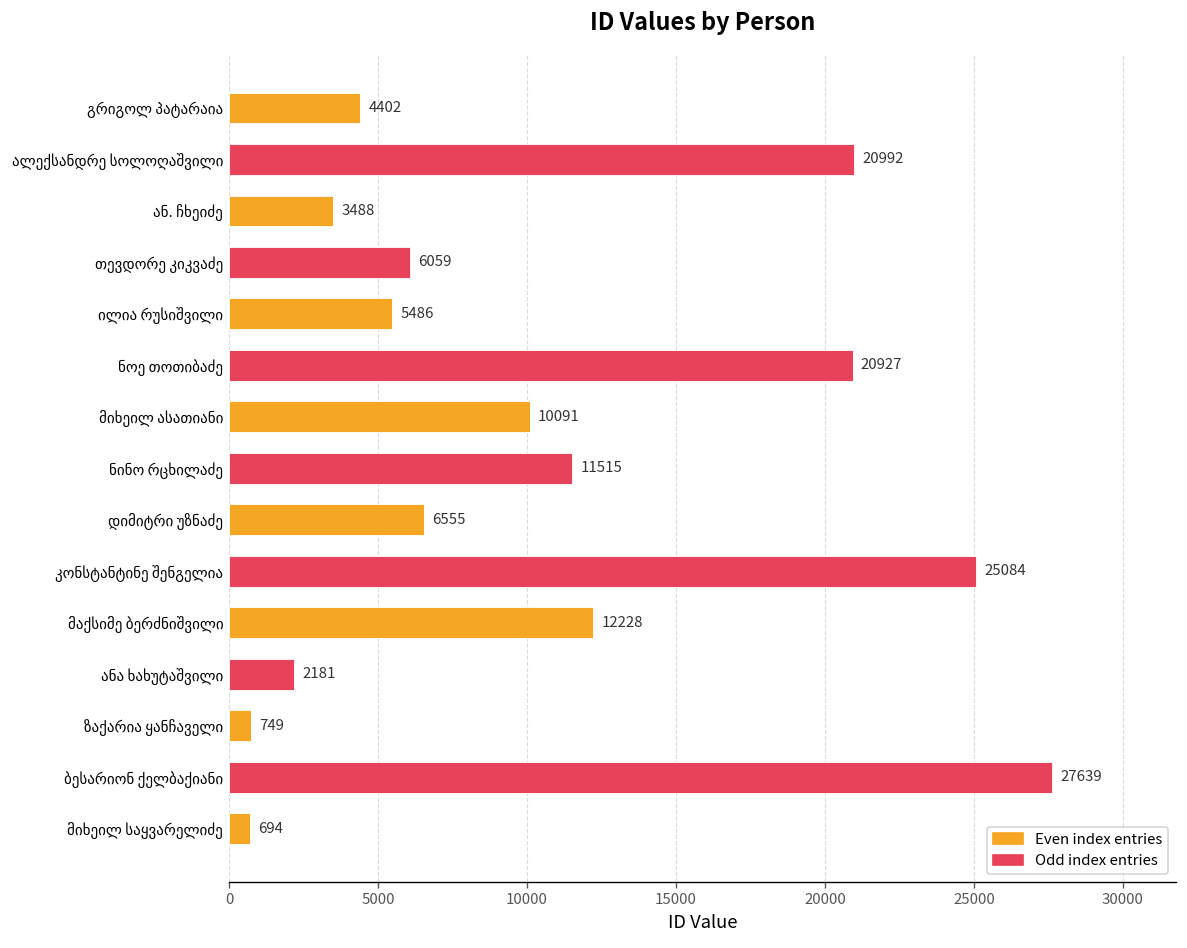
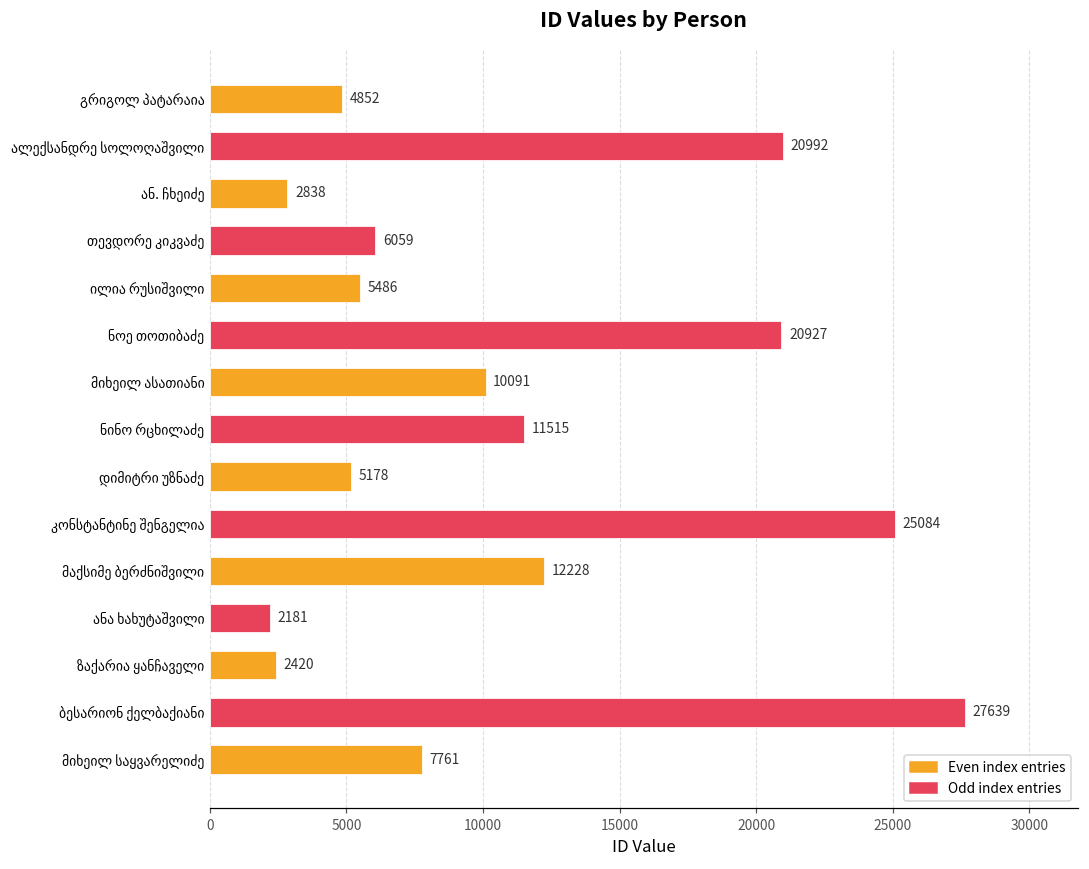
  {
-   "გრიგოლ პატარაია": 4402,
+   "გრიგოლ პატარაია": 4852,
    "ალექსანდრე სოლოღაშვილი": 20992,
-   "ან. ჩხეიძე": 3488,
+   "ან. ჩხეიძე": 2838,
    "თევდორე კიკვაძე": 6059,
    "ილია რუსიშვილი": 5486,
    "ნოე თოთიბაძე": 20927,
    "მიხეილ ასათიანი": 10091,
    "ნინო რცხილაძე": 11515,
-   "დიმიტრი უზნაძე": 6555,
+   "დიმიტრი უზნაძე": 5178,
    "კონსტანტინე შენგელია": 25084,
    "მაქსიმე ბერძნიშვილი": 12228,
    "ანა ხახუტაშვილი": 2181,
-   "ზაქარია ყანჩაველი": 749,
+   "ზაქარია ყანჩაველი": 2420,
    "ბესარიონ ქელბაქიანი": 27639,
-   "მიხეილ საყვარელიძე": 694
+   "მიხეილ საყვარელიძე": 7761
  }
